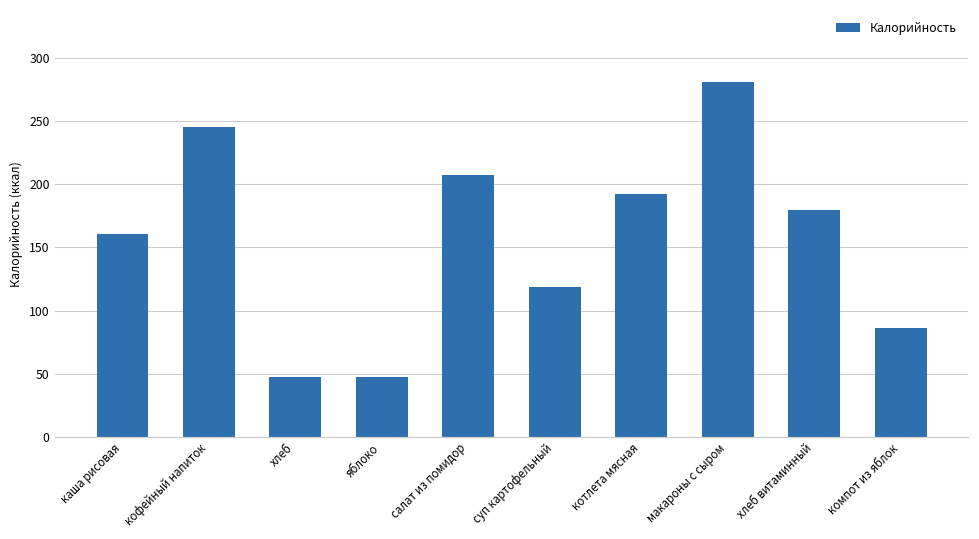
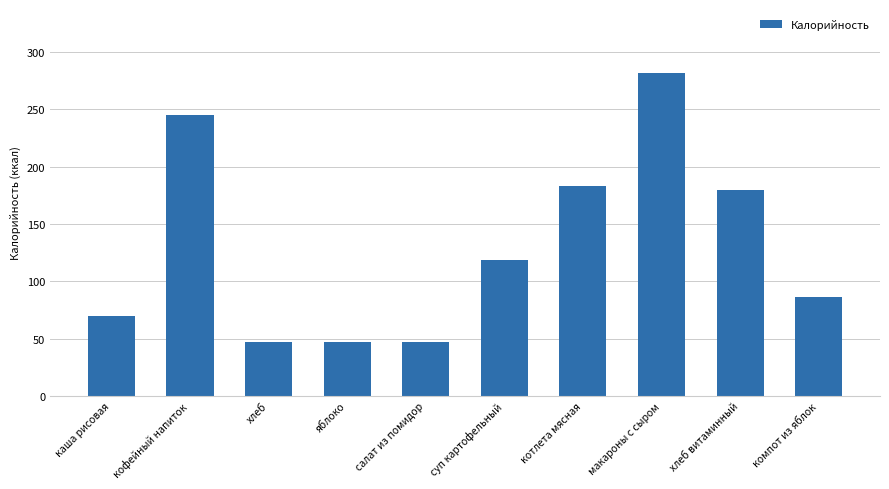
  {
-   "каша рисовая": 161,
+   "каша рисовая": 70,
    "кофейный напиток": 245,
    "хлеб": 47,
    "яблоко": 47,
-   "салат из помидор": 208,
+   "салат из помидор": 47,
    "суп картофельный": 119,
-   "котлета мясная": 193,
+   "котлета мясная": 183,
    "макароны с сыром": 281,
    "хлеб витаминный": 180,
    "компот из яблок": 86
  }
